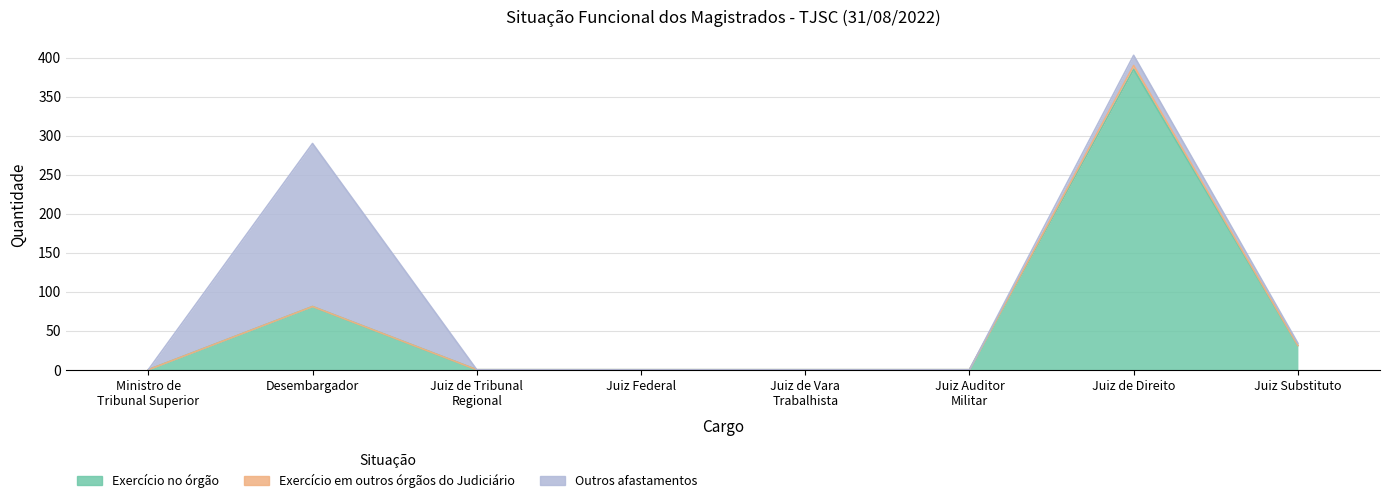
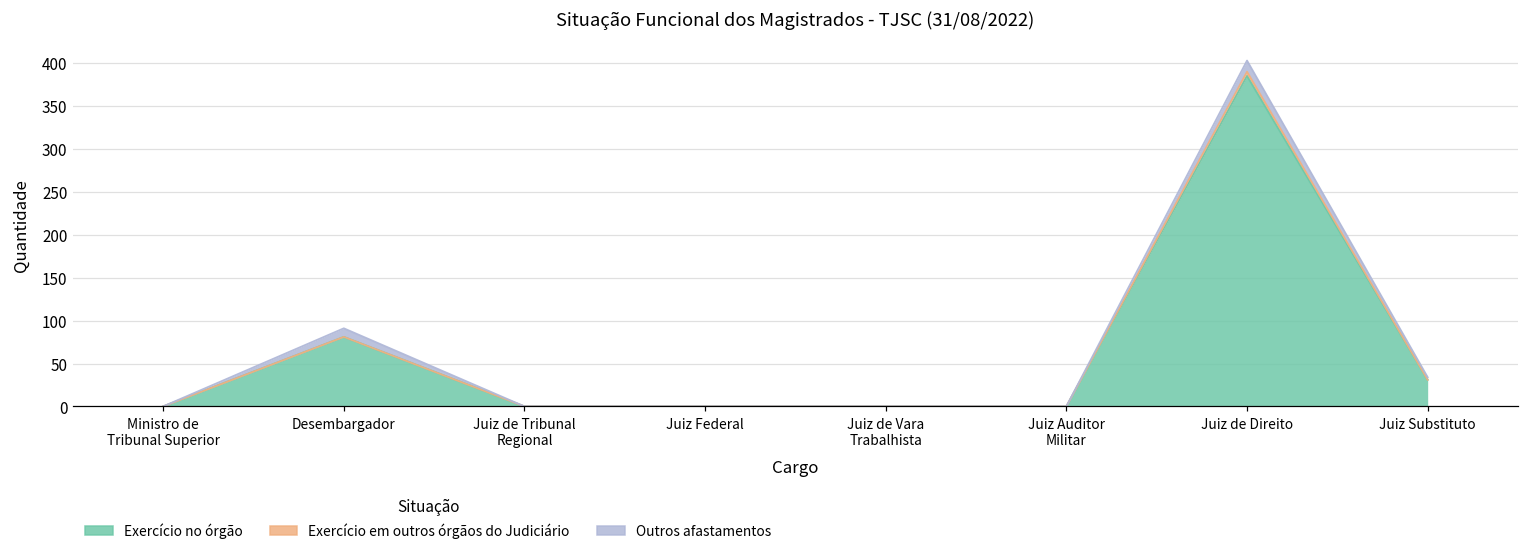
  {
    "Exercício no órgão": {
      "Juiz de Direito": 390
    },
    "Exercício em outros órgãos do Judiciário": {
      "Juiz de Direito": 10
    },
    "Outros afastamentos": {
-     "Desembargador": 210,
+     "Desembargador": 10,
      "Juiz de Direito": 10
    }
  }
